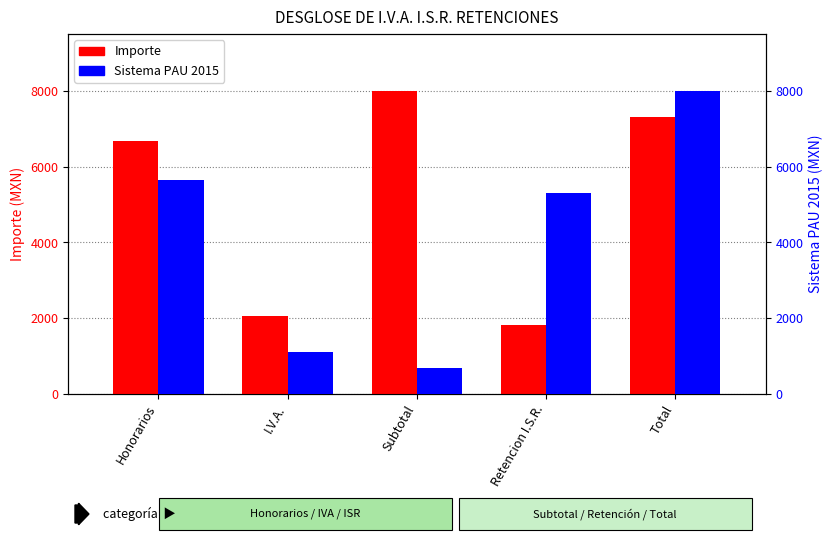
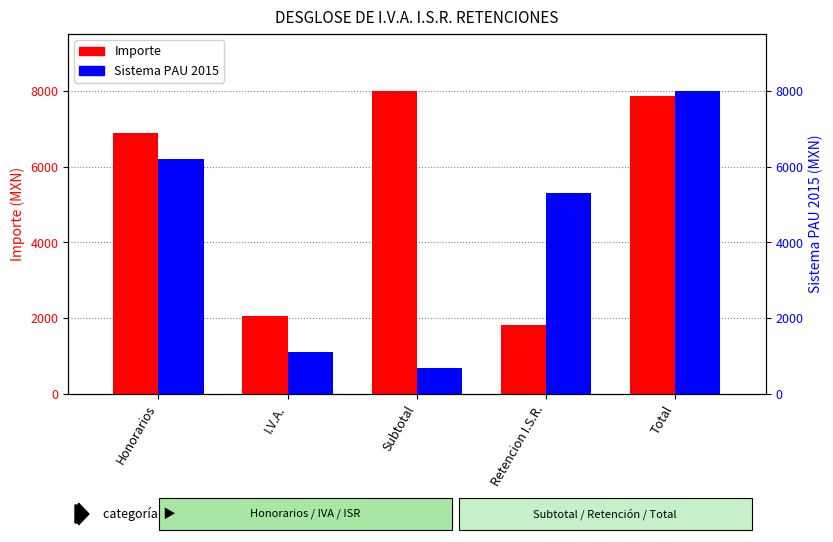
  {
    "Importe": {
-     "Honorarios": 6700,
+     "Honorarios": 6900,
      "I.V.A.": 2100,
      "Subtotal": 8000,
      "Retencion I.S.R.": 1800,
-     "Total": 7300
+     "Total": 7900
    },
    "Sistema PAU 2015": {
-     "Honorarios": 5600,
+     "Honorarios": 6200,
      "I.V.A.": 1100,
      "Subtotal": 700,
      "Retencion I.S.R.": 5300,
      "Total": 8000
    }
  }
